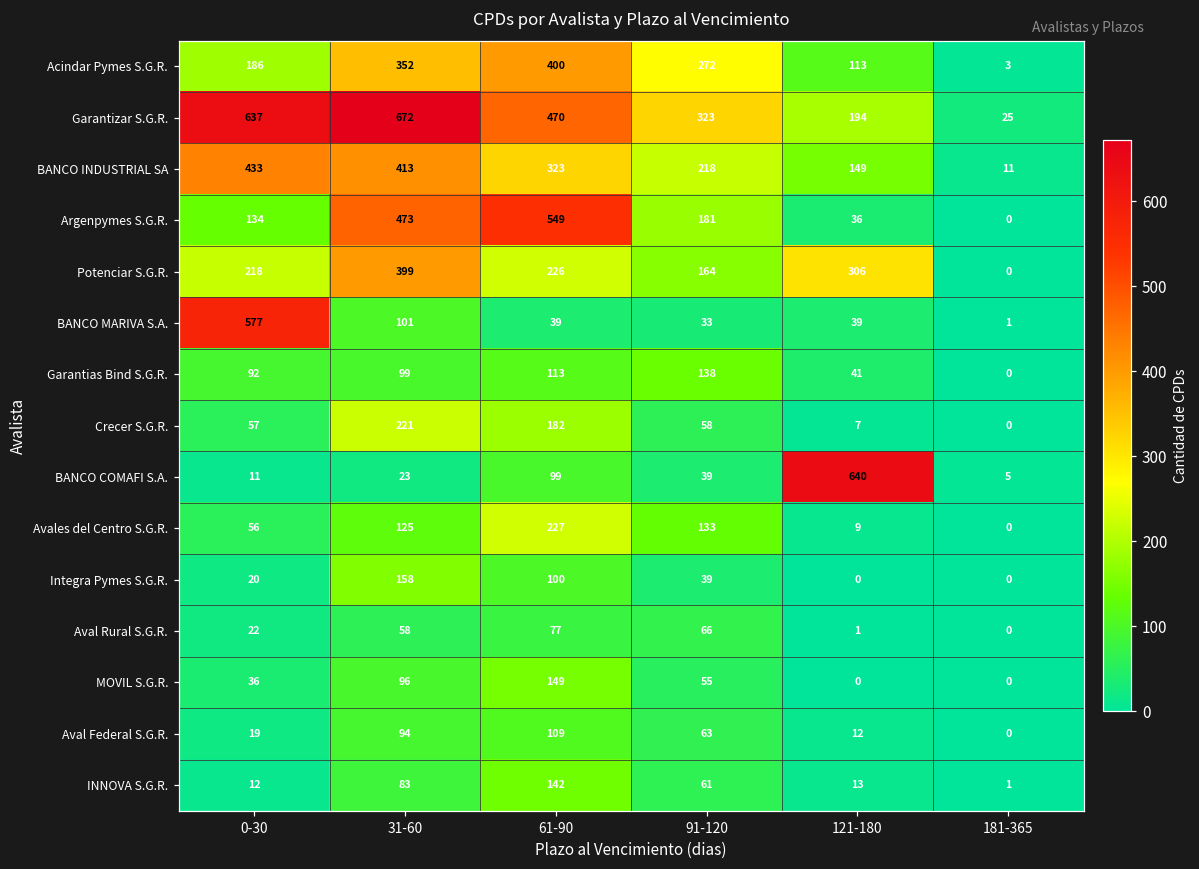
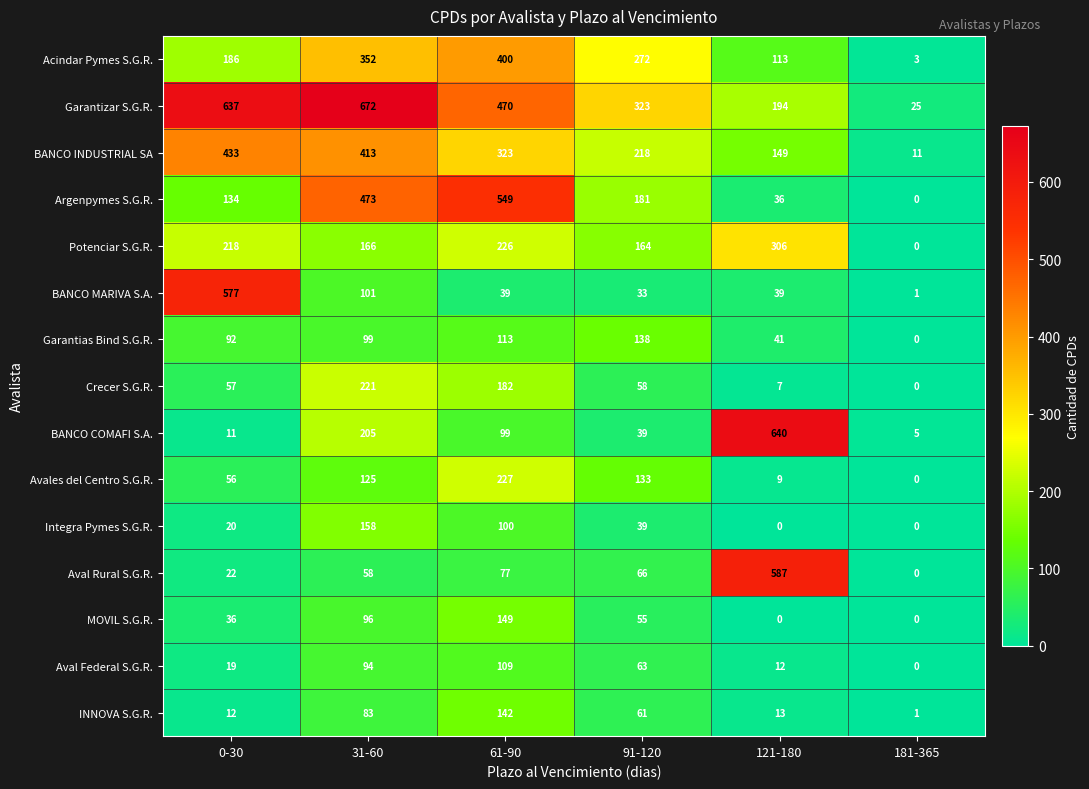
  {
    "Acindar Pymes S.G.R.": {
      "0-30": 186,
      "31-60": 352,
      "61-90": 400,
      "91-120": 272,
      "121-180": 113,
      "181-365": 3
    },
    "Garantizar S.G.R.": {
      "0-30": 637,
      "31-60": 672,
      "61-90": 470,
      "91-120": 323,
      "121-180": 194,
      "181-365": 25
    },
    "BANCO INDUSTRIAL SA": {
      "0-30": 433,
      "31-60": 413,
      "61-90": 323,
      "91-120": 218,
      "121-180": 149,
      "181-365": 11
    },
    "Argenpymes S.G.R.": {
      "0-30": 134,
      "31-60": 473,
      "61-90": 549,
      "91-120": 181,
      "121-180": 36,
      "181-365": 0
    },
    "Potenciar S.G.R.": {
      "0-30": 218,
-     "31-60": 399,
+     "31-60": 166,
      "61-90": 226,
      "91-120": 164,
      "121-180": 306,
      "181-365": 0
    },
    "BANCO MARIVA S.A.": {
      "0-30": 577,
      "31-60": 101,
      "61-90": 39,
      "91-120": 33,
      "121-180": 39,
      "181-365": 1
    },
    "Garantias Bind S.G.R.": {
      "0-30": 92,
      "31-60": 99,
      "61-90": 113,
      "91-120": 138,
      "121-180": 41,
      "181-365": 0
    },
    "Crecer S.G.R.": {
      "0-30": 57,
      "31-60": 221,
      "61-90": 182,
      "91-120": 58,
      "121-180": 7,
      "181-365": 0
    },
    "BANCO COMAFI S.A.": {
      "0-30": 11,
-     "31-60": 23,
+     "31-60": 205,
      "61-90": 99,
      "91-120": 39,
      "121-180": 640,
      "181-365": 5
    },
    "Avales del Centro S.G.R.": {
      "0-30": 56,
      "31-60": 125,
      "61-90": 227,
      "91-120": 133,
      "121-180": 9,
      "181-365": 0
    },
    "Integra Pymes S.G.R.": {
      "0-30": 20,
      "31-60": 158,
      "61-90": 100,
      "91-120": 39,
      "121-180": 0,
      "181-365": 0
    },
    "Aval Rural S.G.R.": {
      "0-30": 22,
      "31-60": 58,
      "61-90": 77,
      "91-120": 66,
-     "121-180": 1,
+     "121-180": 587,
      "181-365": 0
    },
    "MOVIL S.G.R.": {
      "0-30": 36,
      "31-60": 96,
      "61-90": 149,
      "91-120": 55,
      "121-180": 0,
      "181-365": 0
    },
    "Aval Federal S.G.R.": {
      "0-30": 19,
      "31-60": 94,
      "61-90": 109,
      "91-120": 63,
      "121-180": 12,
      "181-365": 0
    },
    "INNOVA S.G.R.": {
      "0-30": 12,
      "31-60": 83,
      "61-90": 142,
      "91-120": 61,
      "121-180": 13,
      "181-365": 1
    }
  }
